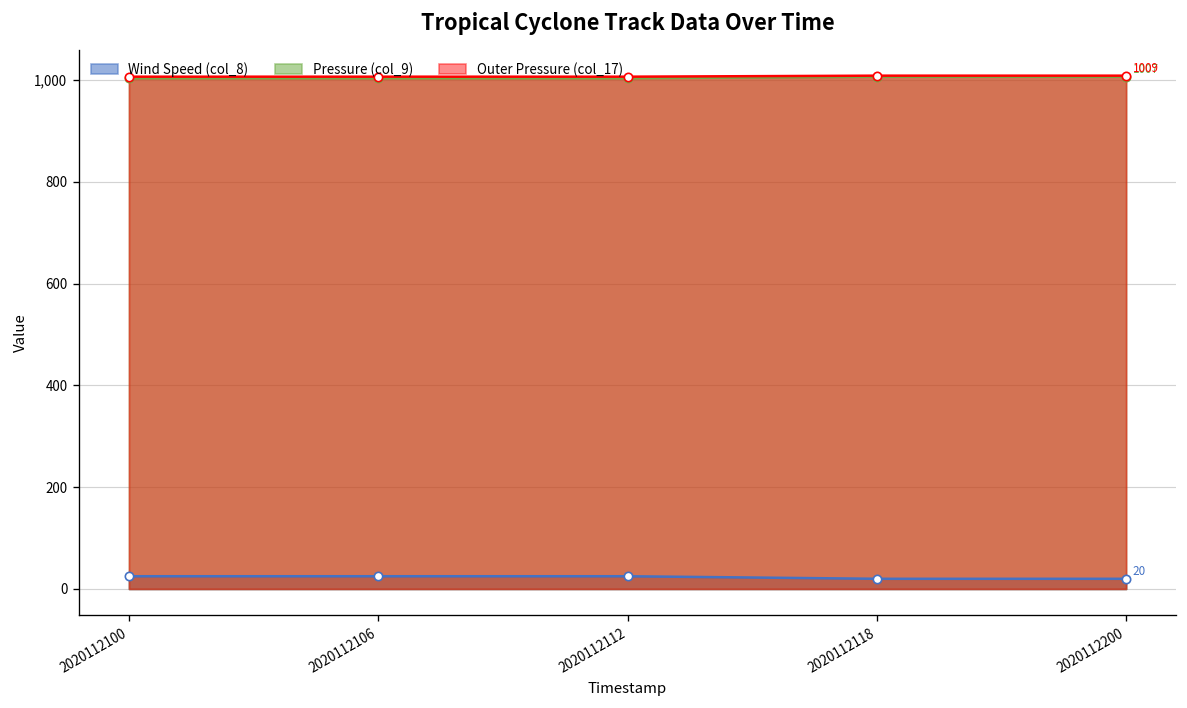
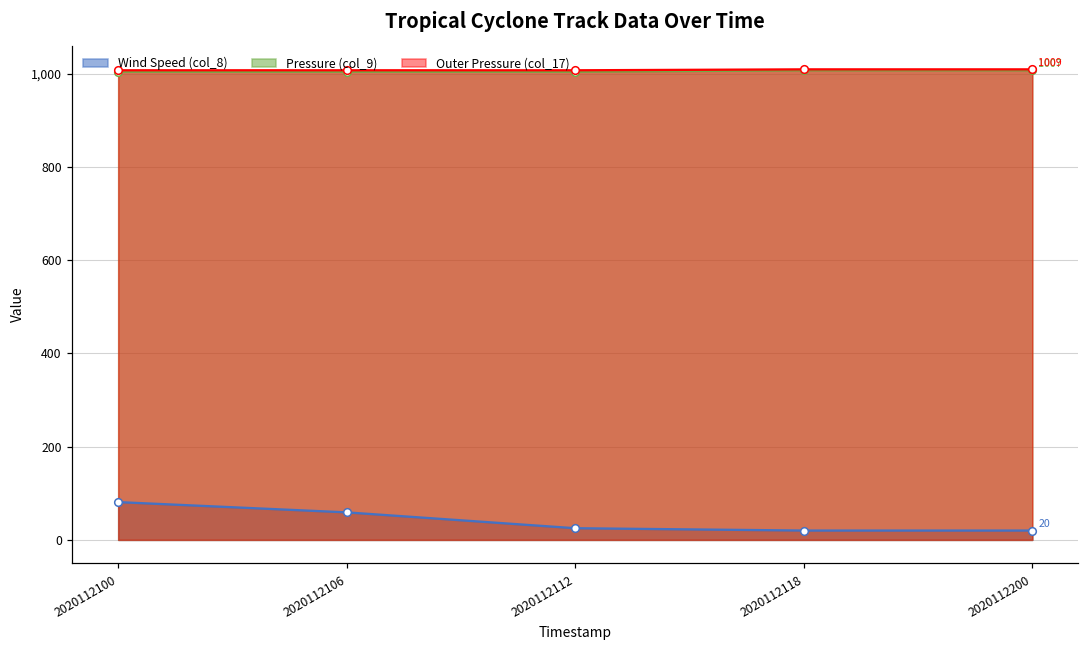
  {
    "Wind Speed (col_8)": {
-     "2020112100": 30,
-     "2020112106": 30,
+     "2020112100": 80,
+     "2020112106": 60,
      "2020112112": 30,
      "2020112118": 20
    }
  }
